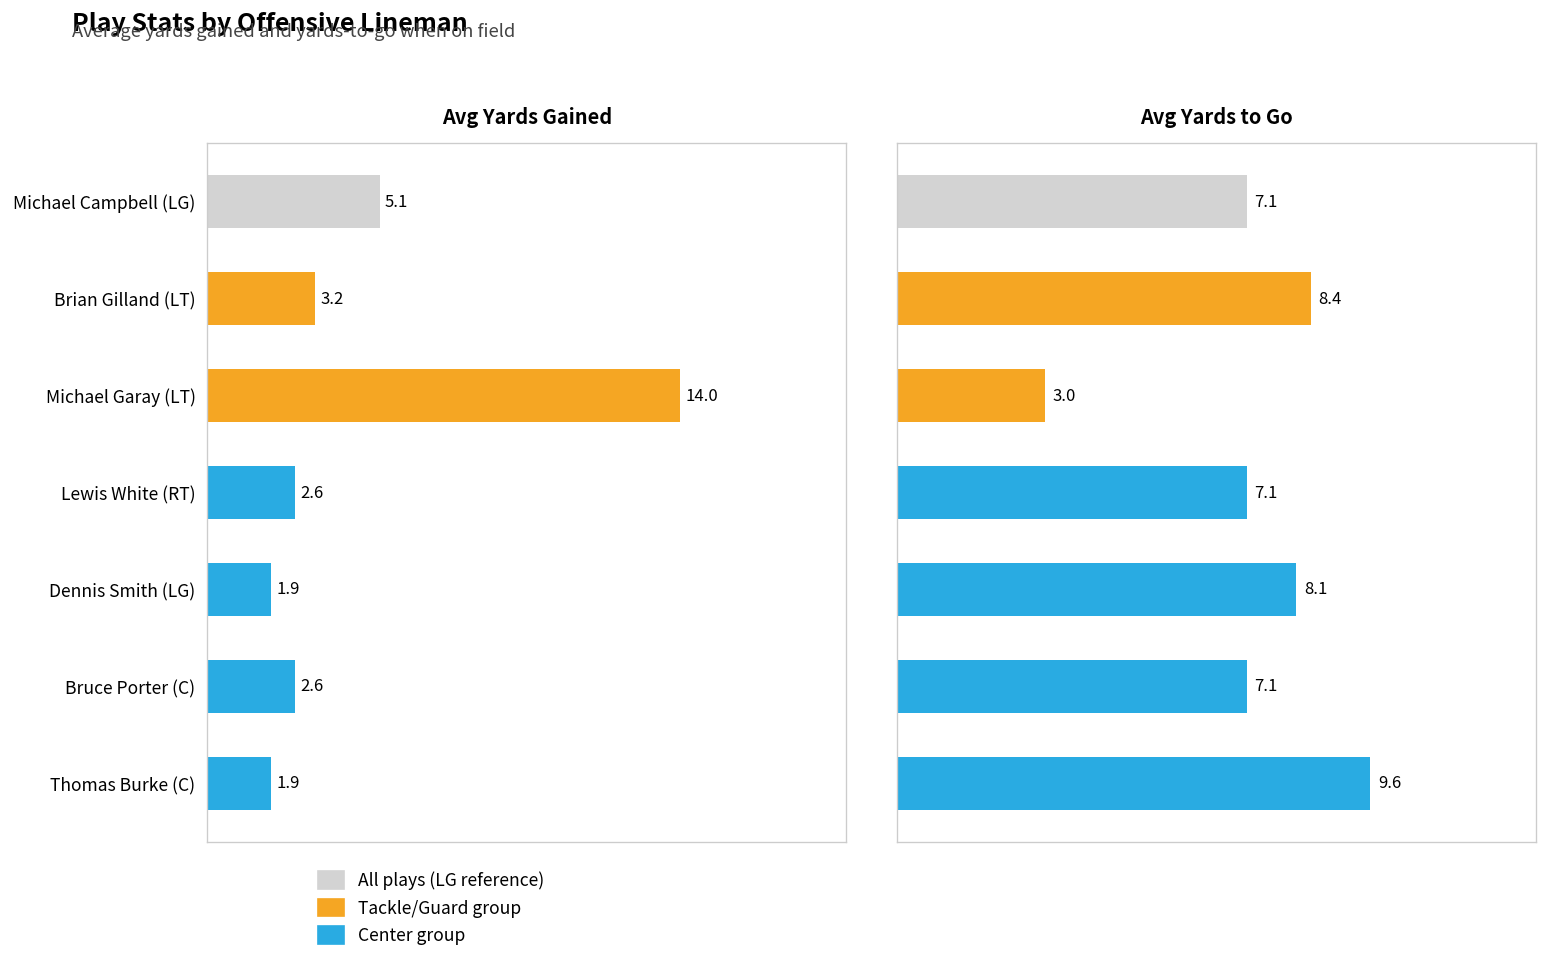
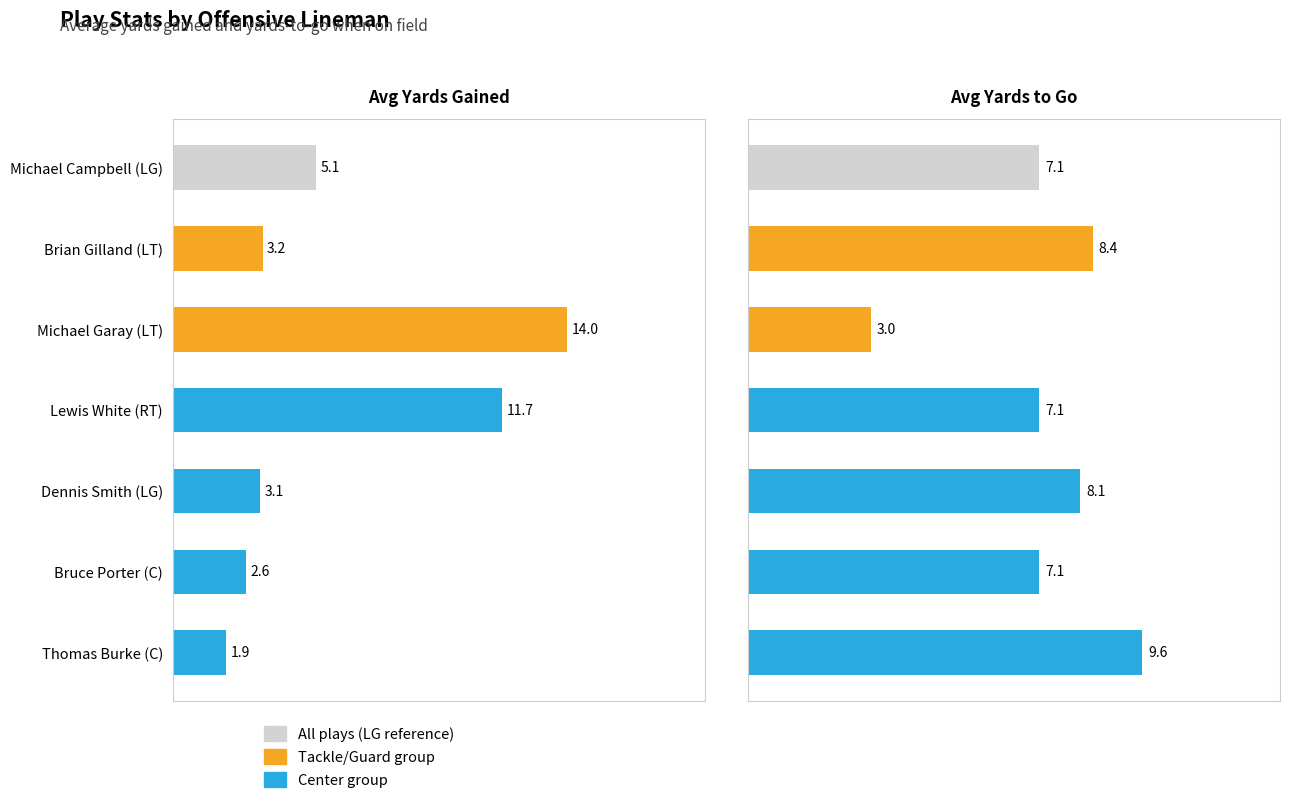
  {
    "Avg Yards Gained": {
      "Michael Campbell (LG)": 5.1,
      "Brian Gilland (LT)": 3.2,
      "Michael Garay (LT)": 14.0,
-     "Lewis White (RT)": 2.6,
-     "Dennis Smith (LG)": 1.9,
+     "Lewis White (RT)": 11.7,
+     "Dennis Smith (LG)": 3.1,
      "Bruce Porter (C)": 2.6,
      "Thomas Burke (C)": 1.9
    }
  }
